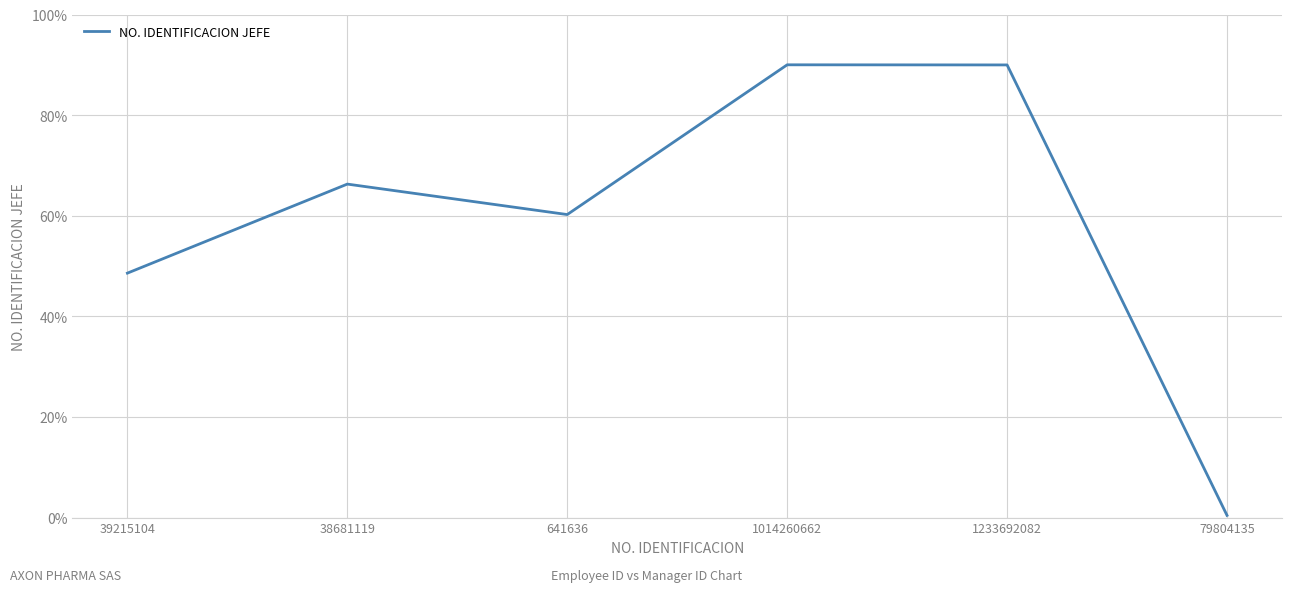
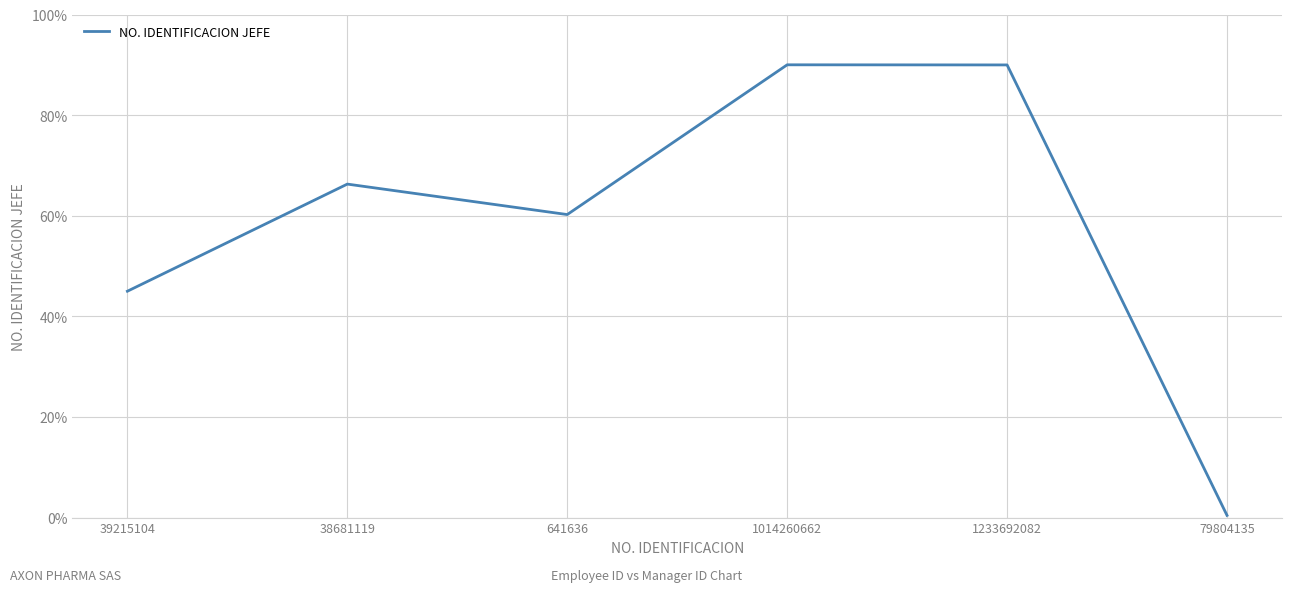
  {
-   "39215104": "49%",
+   "39215104": "45%",
    "38681119": "66%",
    "641636": "60%",
    "1014260662": "90%",
    "1233692082": "90%",
    "79804135": "0%"
  }
